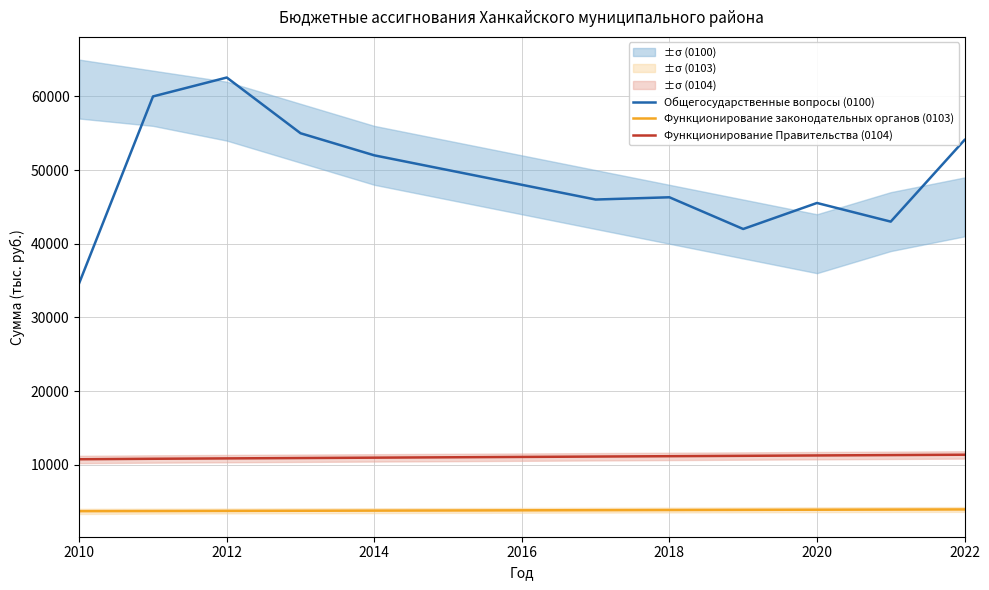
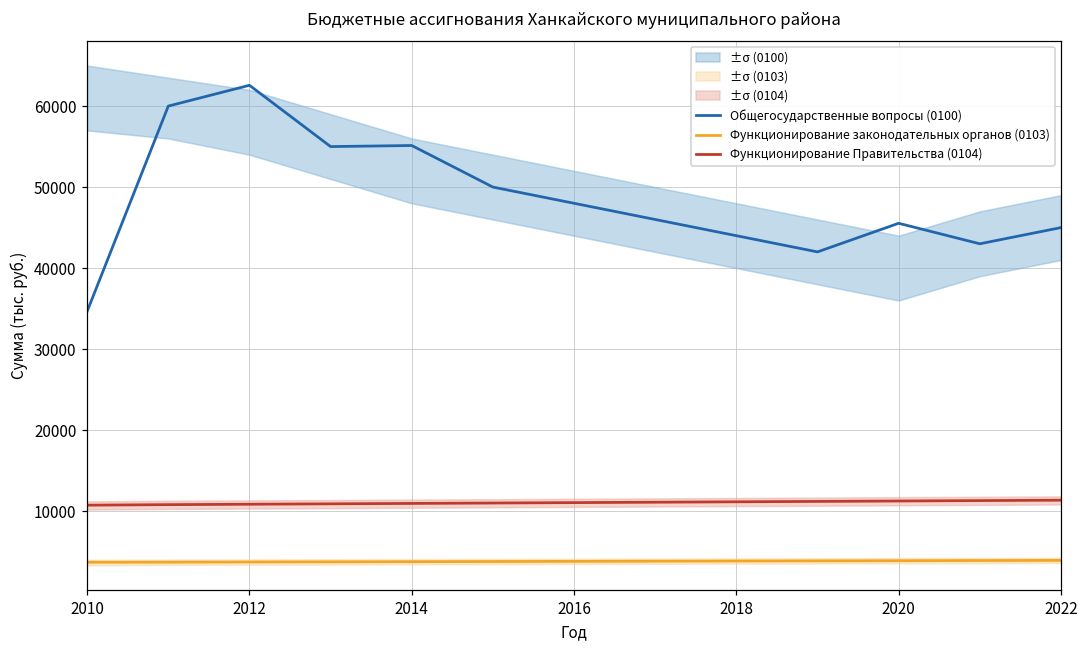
  {
    "Общегосударственные вопросы (0100)": {
      "2010": 35000,
      "2012": 63000,
-     "2014": 52000,
+     "2014": 55000,
      "2016": 48000,
-     "2018": 46000,
+     "2018": 44000,
      "2020": 46000,
-     "2022": 54000
+     "2022": 45000
    },
    "Функционирование Правительства (0104)": {
      "2010": 11000,
      "2012": 11000,
      "2014": 11000,
      "2016": 11000,
      "2018": 11000,
      "2020": 11000,
      "2022": 11000
    }
  }
